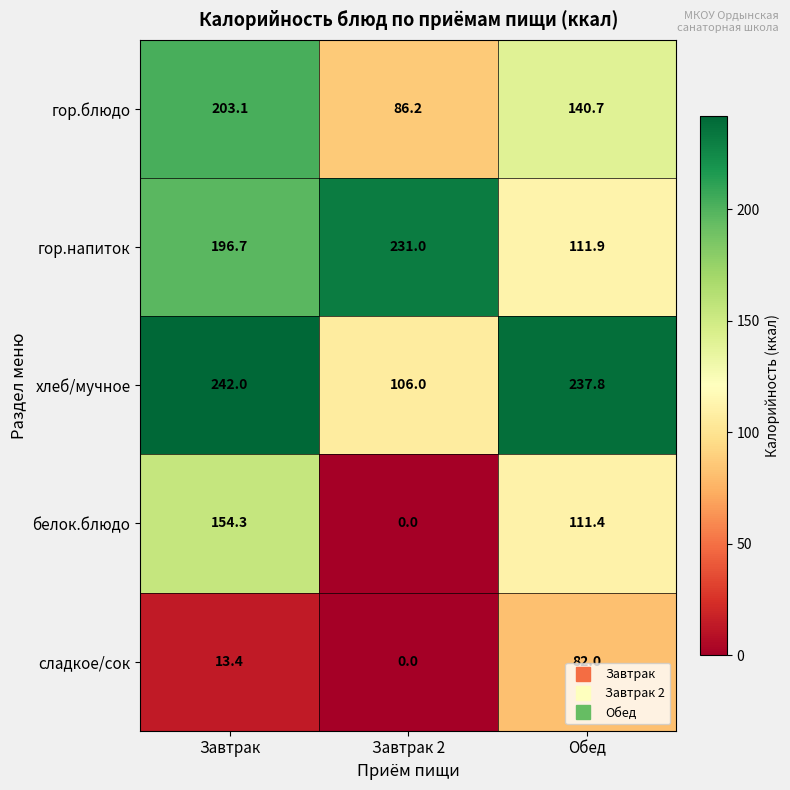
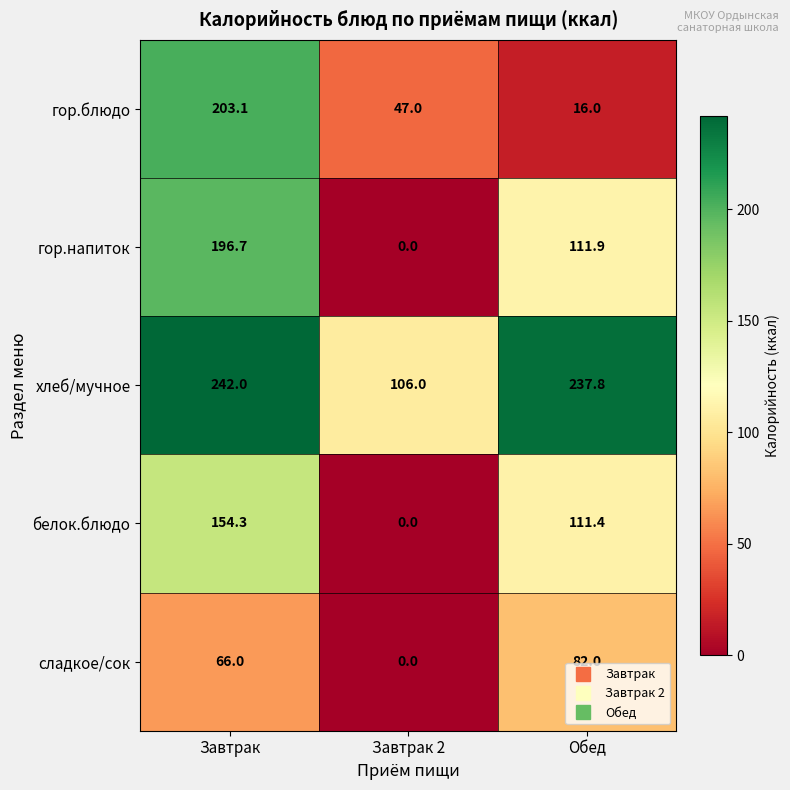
  {
    "гор.блюдо": {
      "Завтрак": 203.1,
-     "Завтрак 2": 86.2,
-     "Обед": 140.7
+     "Завтрак 2": 47.0,
+     "Обед": 16.0
    },
    "гор.напиток": {
      "Завтрак": 196.7,
-     "Завтрак 2": 231.0,
+     "Завтрак 2": 0.0,
      "Обед": 111.9
    },
    "хлеб/мучное": {
      "Завтрак": 242.0,
      "Завтрак 2": 106.0,
      "Обед": 237.8
    },
    "белок.блюдо": {
      "Завтрак": 154.3,
      "Завтрак 2": 0.0,
      "Обед": 111.4
    },
    "сладкое/сок": {
-     "Завтрак": 13.4,
+     "Завтрак": 66.0,
      "Завтрак 2": 0.0
    }
  }
